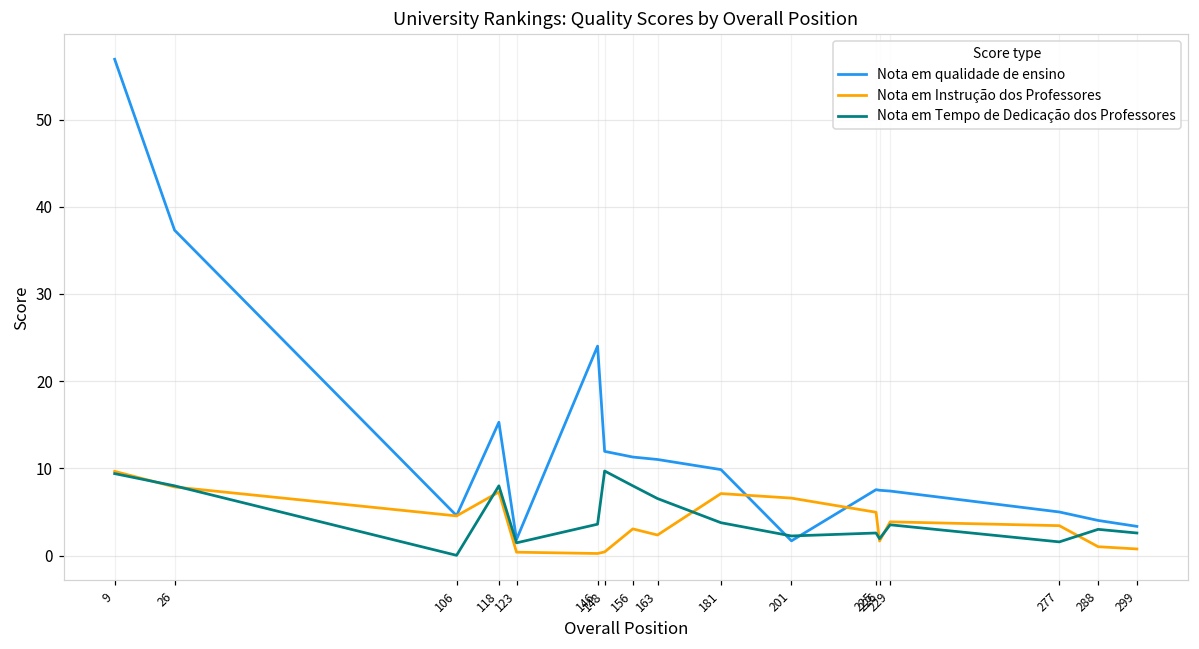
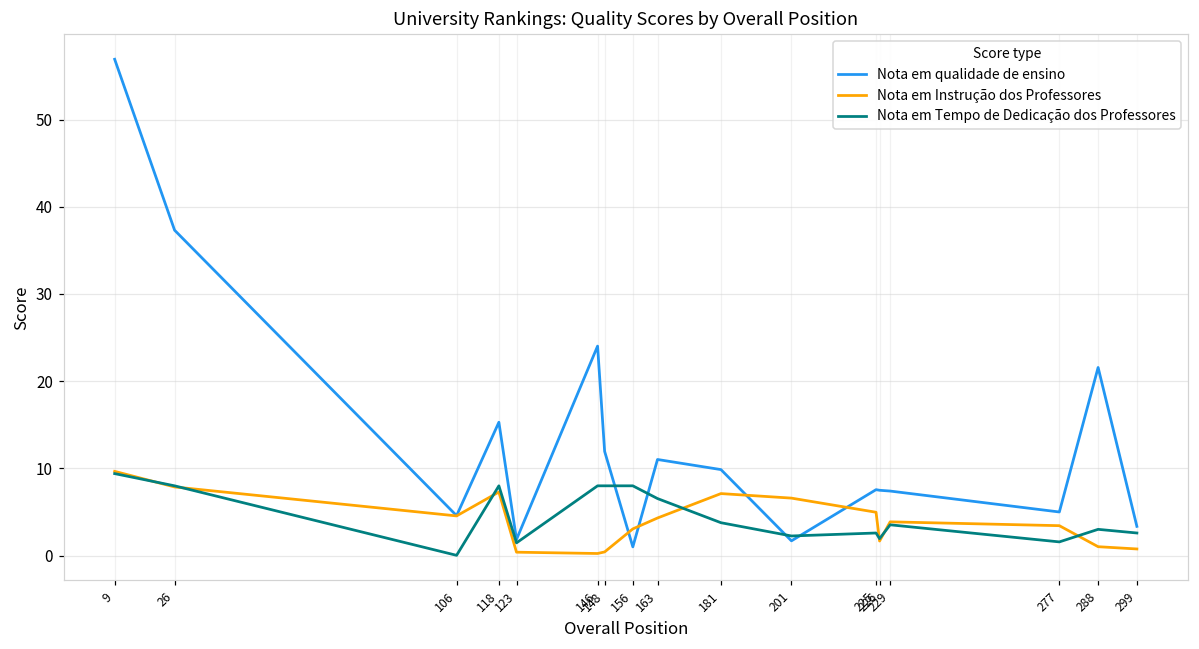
  {
    "Nota em qualidade de ensino": {
      "9": 57,
      "26": 37,
      "118": 15,
      "123": 2,
      "146": 24,
      "148": 12,
-     "156": 11,
+     "156": 1,
      "163": 11,
      "181": 10,
      "201": 2,
      "225": 8,
      "226": 7,
      "229": 7,
      "277": 5,
-     "288": 4,
+     "288": 22,
      "299": 3
    },
    "Nota em Instrução dos Professores": {
      "118": 7,
      "123": 0,
      "146": 0,
      "148": 0,
      "156": 3,
-     "163": 2,
+     "163": 4,
      "181": 7,
      "201": 7,
      "225": 5,
      "229": 4,
      "277": 3,
      "288": 1,
      "299": 1
    },
    "Nota em Tempo de Dedicação dos Professores": {
      "106": 0,
      "118": 8,
      "123": 1,
-     "146": 4,
-     "148": 10,
+     "146": 8,
+     "148": 8,
      "156": 8,
      "163": 7,
      "181": 4,
      "201": 2,
      "225": 3,
      "229": 4,
      "277": 2,
      "288": 3,
      "299": 3
    }
  }
